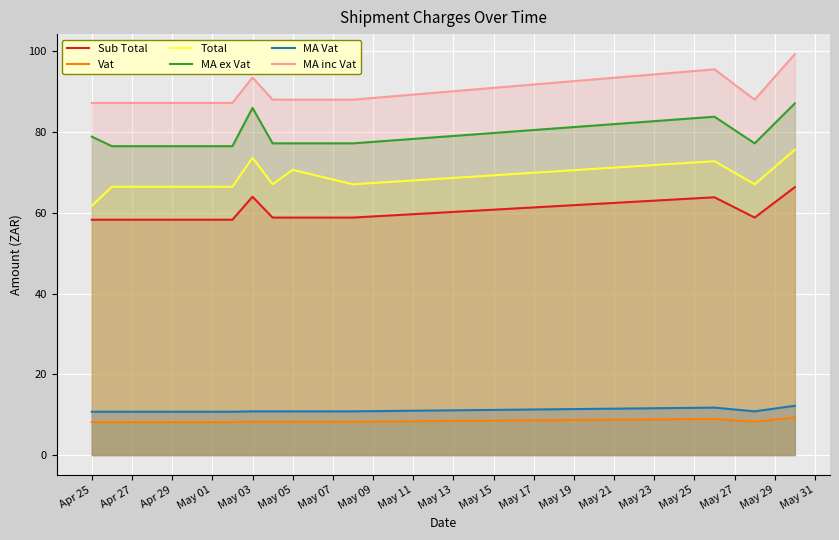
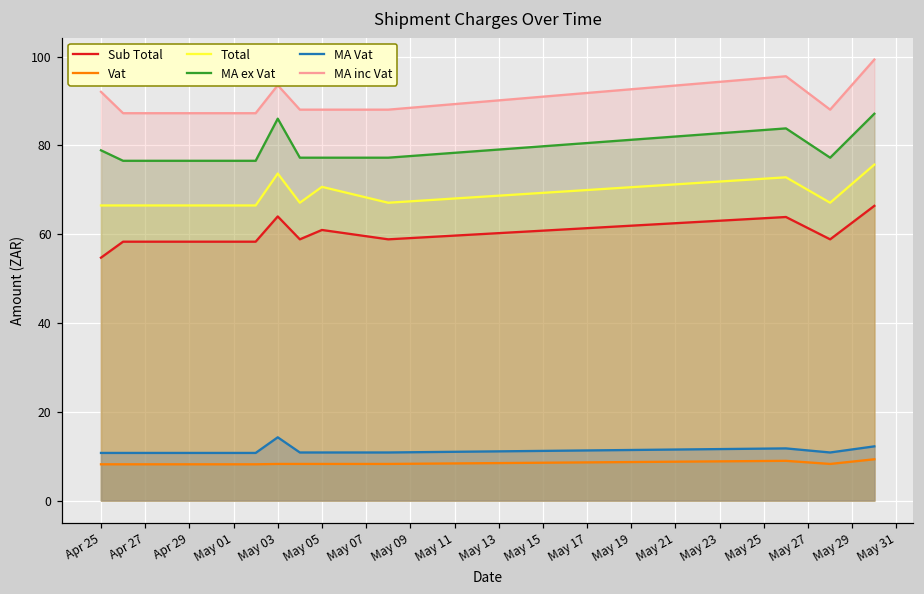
  {
    "Sub Total": {
-     "Apr 25": 58,
+     "Apr 25": 55,
      "May 03": 64,
-     "May 05": 59
+     "May 05": 61
    },
    "Vat": {
      "Apr 25": 8,
      "May 03": 8,
      "May 05": 8
    },
    "Total": {
-     "Apr 25": 62,
+     "Apr 25": 66,
      "May 03": 74,
      "May 05": 71
    },
    "MA ex Vat": {
      "Apr 25": 79,
      "May 03": 86,
      "May 05": 77
    },
    "MA Vat": {
      "Apr 25": 11,
-     "May 03": 11,
+     "May 03": 14,
      "May 05": 11
    },
    "MA inc Vat": {
-     "Apr 25": 87,
+     "Apr 25": 92,
      "May 03": 94,
      "May 05": 88
    }
  }
